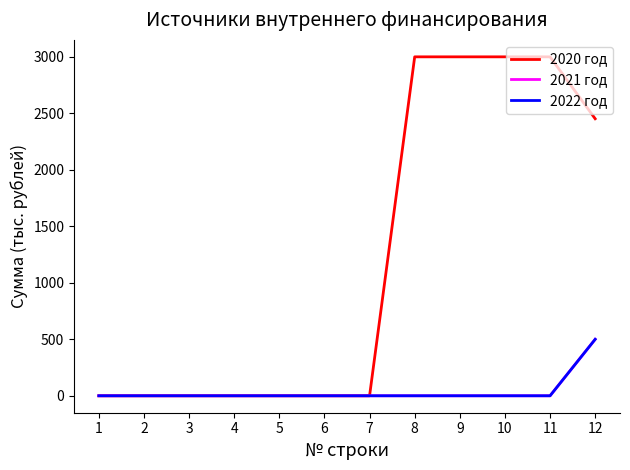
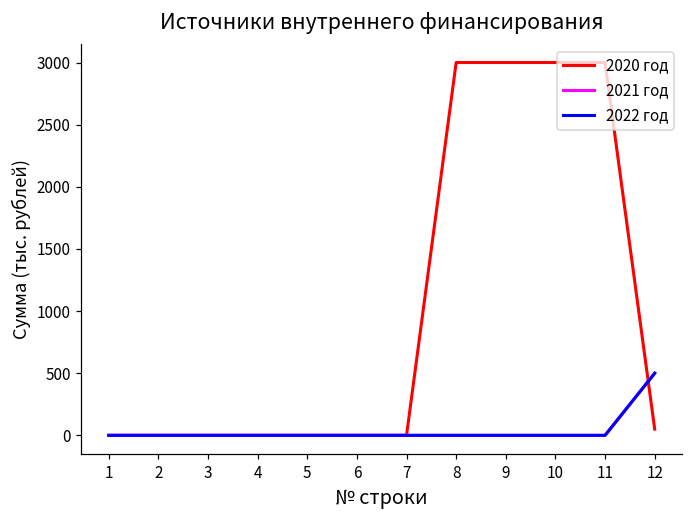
  {
    "2020 год": {
      "8": 3000,
      "9": 3000,
      "10": 3000,
-     "12": 2450
+     "12": 50
    },
    "2022 год": {
      "8": 0,
      "9": 0,
      "10": 0,
      "11": 0,
      "12": 500
    }
  }
